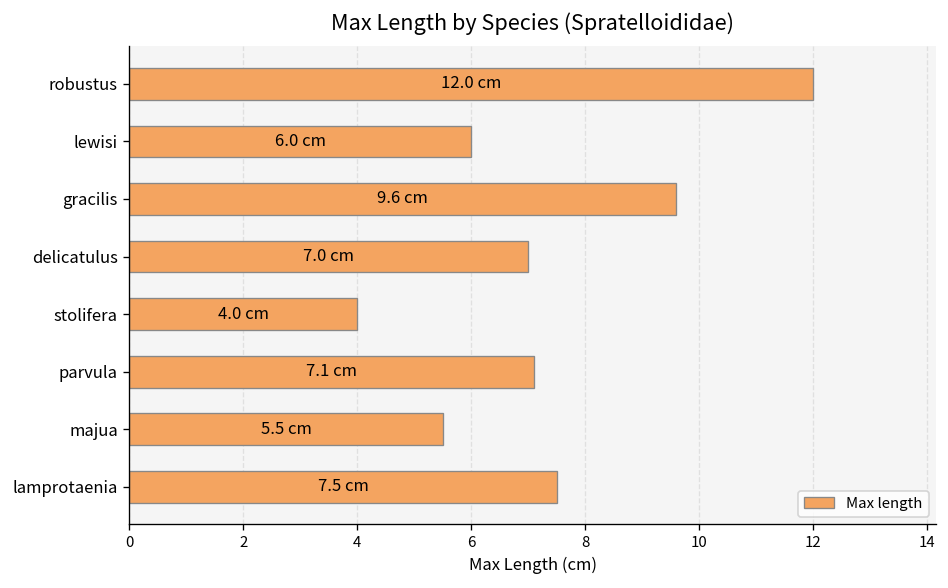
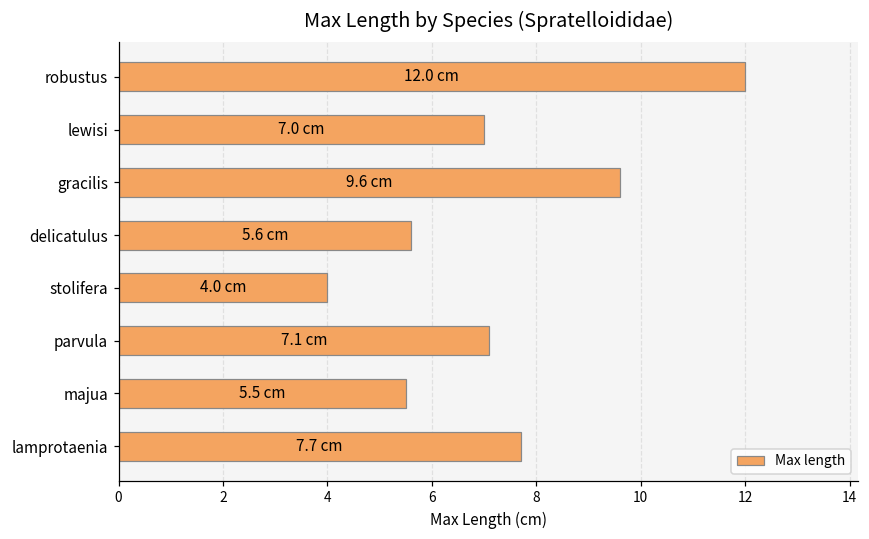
  {
    "robustus": 12.0,
-   "lewisi": 6.0,
+   "lewisi": 7.0,
    "gracilis": 9.6,
-   "delicatulus": 7.0,
+   "delicatulus": 5.6,
    "stolifera": 4.0,
    "parvula": 7.1,
    "majua": 5.5,
-   "lamprotaenia": 7.5
+   "lamprotaenia": 7.7
  }
